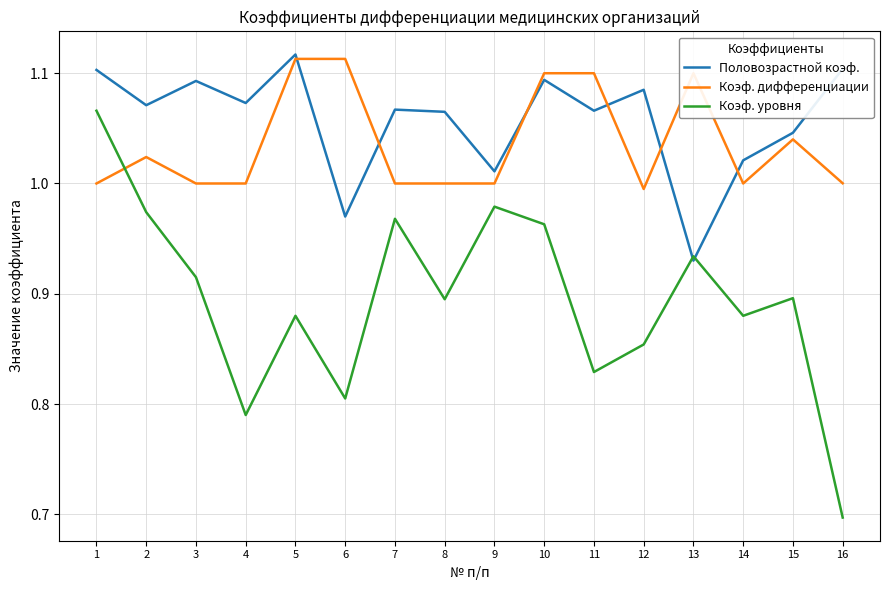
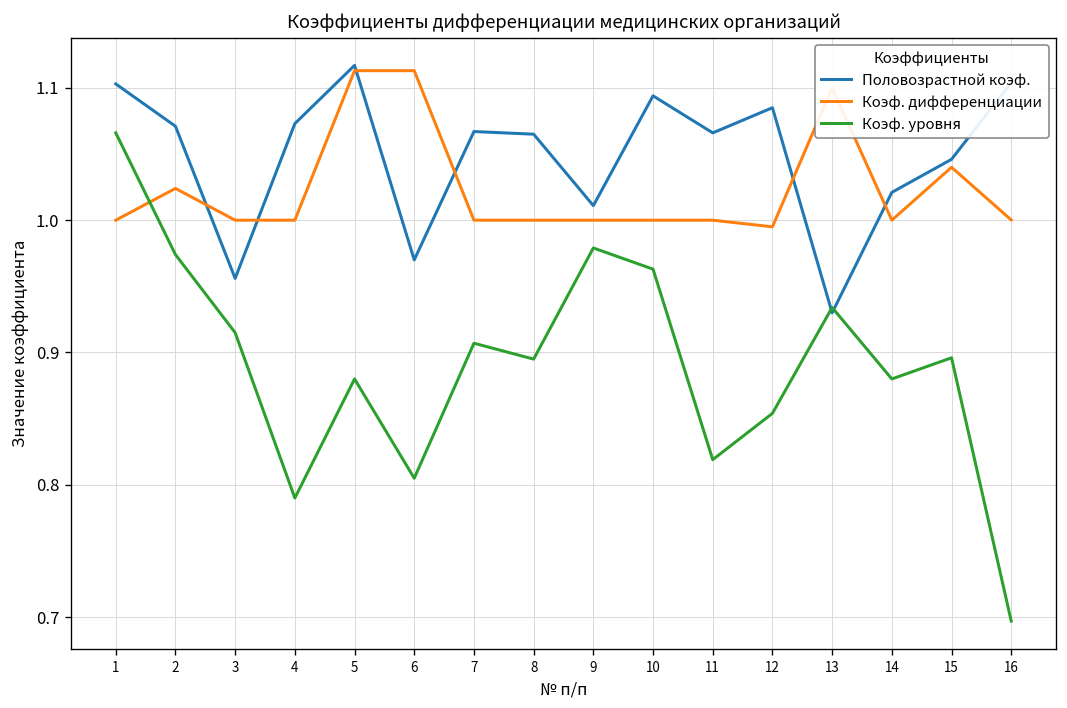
  {
    "Половозрастной коэф.": {
      "1": 1.103,
      "2": 1.071,
-     "3": 1.093,
+     "3": 0.956,
      "4": 1.073,
      "5": 1.117,
      "6": 0.970,
      "7": 1.067,
      "8": 1.065,
      "9": 1.011,
      "10": 1.094,
      "11": 1.066,
      "12": 1.085,
      "13": 0.930,
      "14": 1.021,
      "15": 1.046
    },
    "Коэф. дифференциации": {
      "1": 1.0,
      "2": 1.024,
      "3": 1.0,
      "4": 1.0,
      "5": 1.113,
      "6": 1.113,
      "7": 1.0,
      "8": 1.0,
      "9": 1.0,
-     "10": 1.1,
-     "11": 1.1,
+     "10": 1.0,
+     "11": 1.0,
      "12": 0.995,
      "14": 1.0,
      "15": 1.040,
      "16": 1.0
    },
    "Коэф. уровня": {
      "1": 1.066,
      "2": 0.974,
      "3": 0.915,
      "4": 0.790,
      "5": 0.880,
      "6": 0.805,
-     "7": 0.968,
+     "7": 0.907,
      "8": 0.895,
      "9": 0.979,
      "10": 0.963,
-     "11": 0.829,
+     "11": 0.819,
      "12": 0.854,
      "13": 0.934,
      "14": 0.880,
      "15": 0.896,
      "16": 0.697
    }
  }
